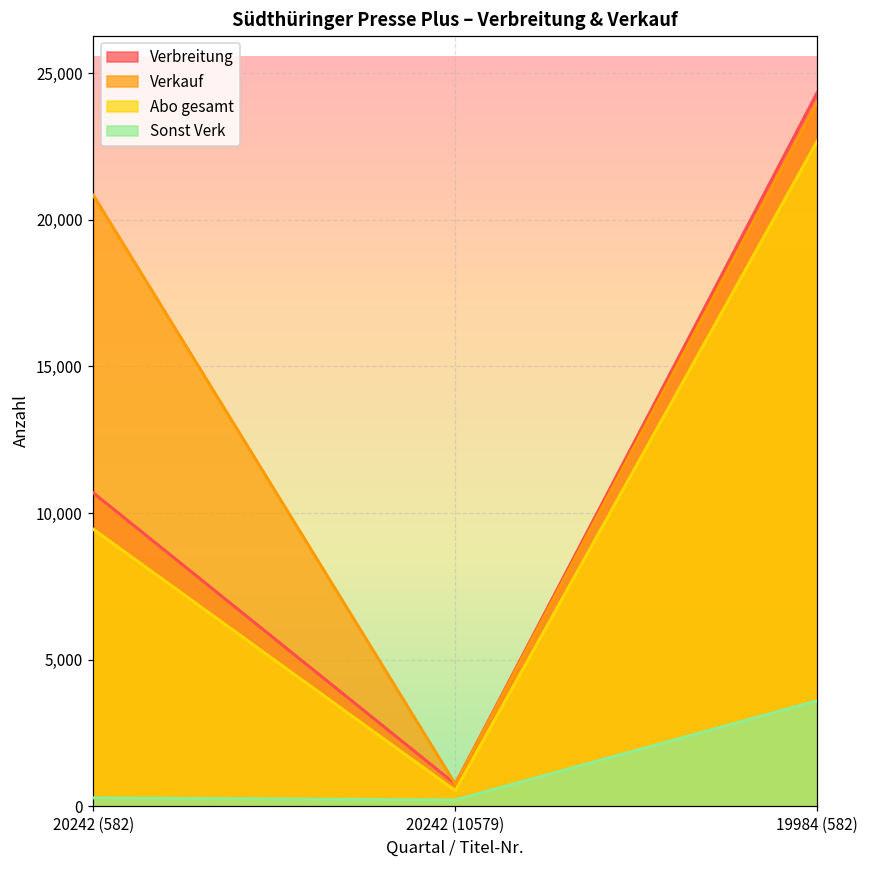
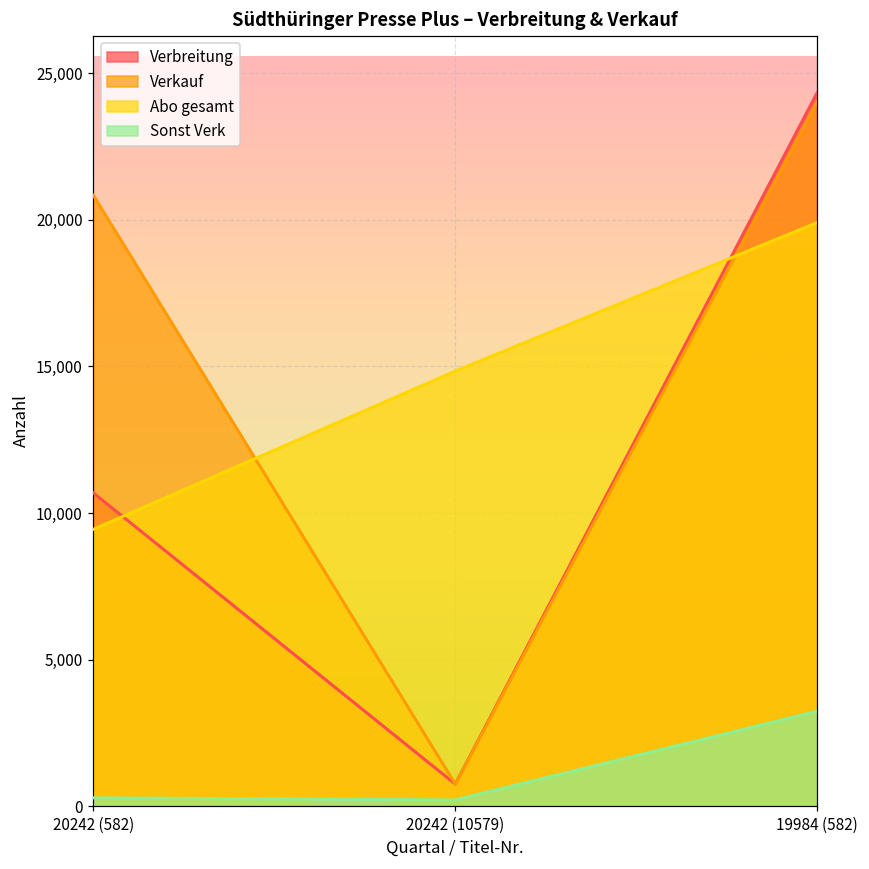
  {
    "Verbreitung": {
      "20242 (582)": "10,700",
      "19984 (582)": "24,300"
    },
    "Verkauf": {
      "20242 (582)": "20,800",
      "19984 (582)": "24,000"
    },
    "Abo gesamt": {
      "20242 (582)": "9,500",
-     "20242 (10579)": "500",
-     "19984 (582)": "22,700"
+     "20242 (10579)": "14,800",
+     "19984 (582)": "19,900"
    },
    "Sonst Verk": {
      "20242 (582)": "300",
      "20242 (10579)": "200",
-     "19984 (582)": "3,600"
+     "19984 (582)": "3,200"
    }
  }
